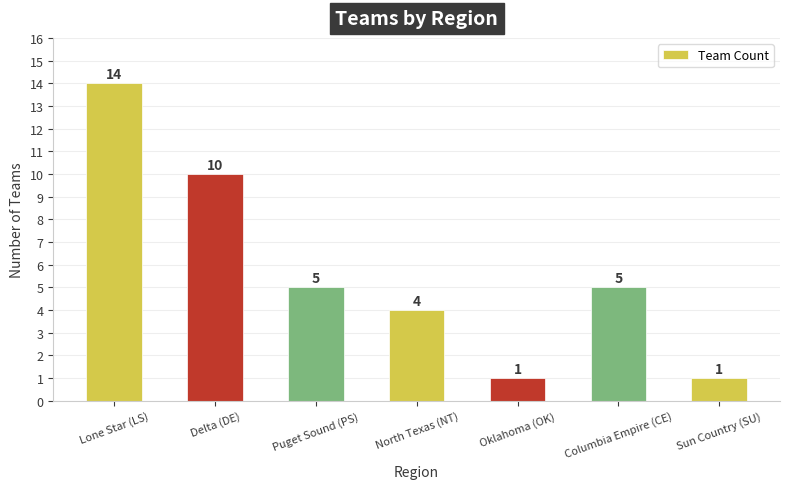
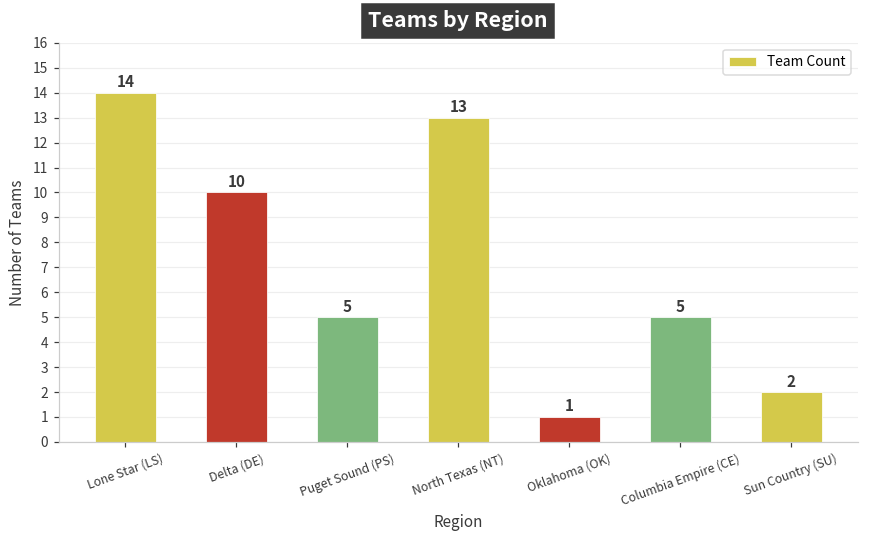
  {
    "Lone Star (LS)": 14,
    "Delta (DE)": 10,
    "Puget Sound (PS)": 5,
-   "North Texas (NT)": 4,
+   "North Texas (NT)": 13,
    "Oklahoma (OK)": 1,
    "Columbia Empire (CE)": 5,
-   "Sun Country (SU)": 1
+   "Sun Country (SU)": 2
  }
